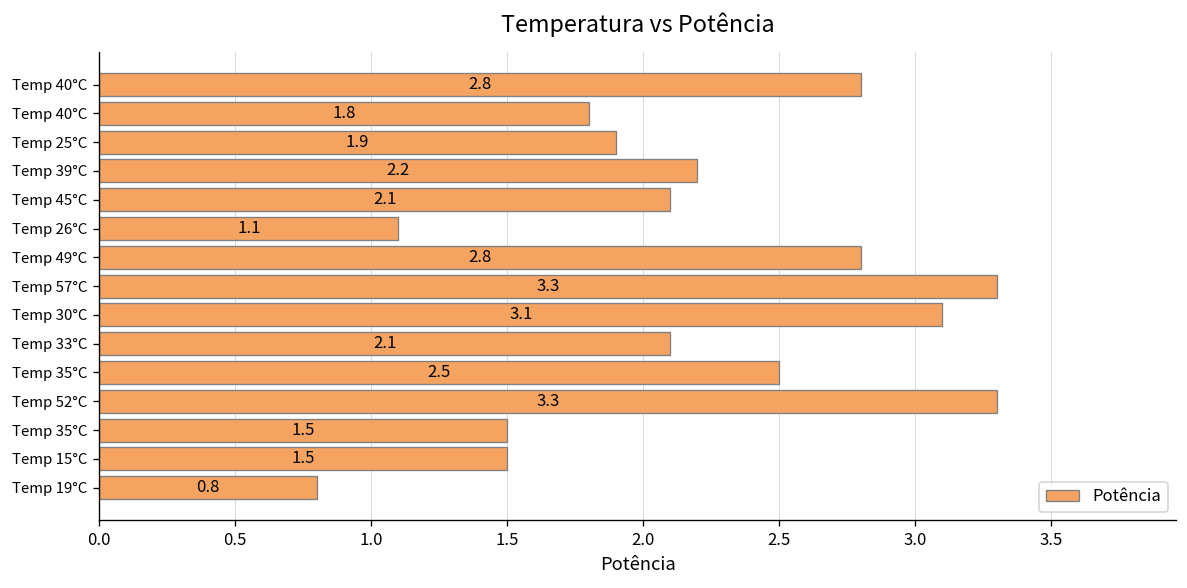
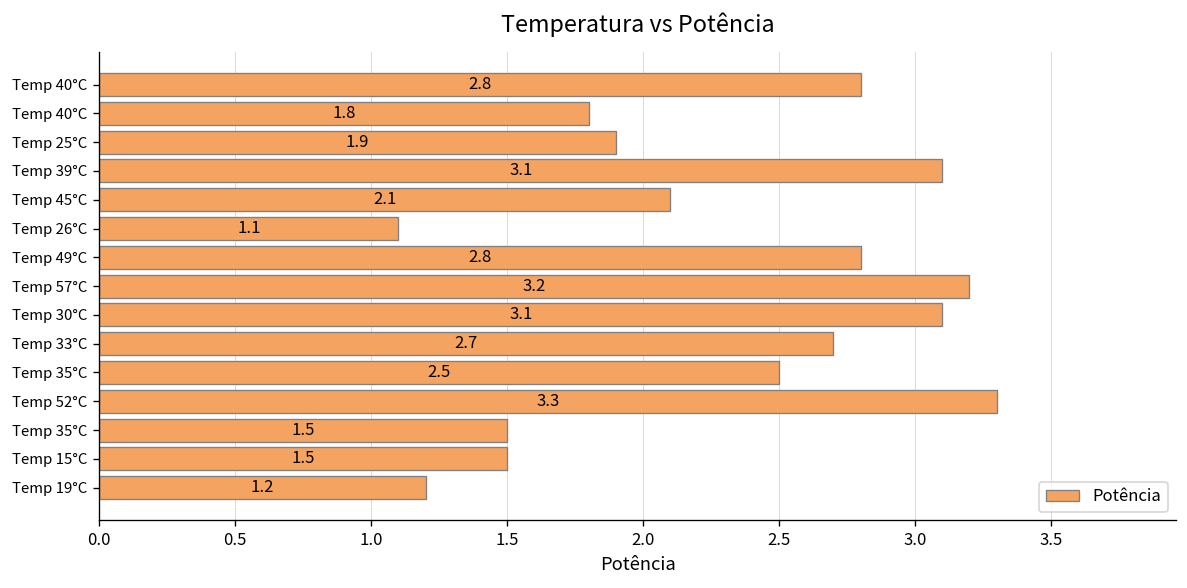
  {
    "Temp 25°C": 1.9,
-   "Temp 39°C": 2.2,
+   "Temp 39°C": 3.1,
    "Temp 45°C": 2.1,
    "Temp 26°C": 1.1,
    "Temp 49°C": 2.8,
-   "Temp 57°C": 3.3,
+   "Temp 57°C": 3.2,
    "Temp 30°C": 3.1,
-   "Temp 33°C": 2.1,
+   "Temp 33°C": 2.7,
    "Temp 52°C": 3.3,
    "Temp 15°C": 1.5,
-   "Temp 19°C": 0.8
+   "Temp 19°C": 1.2
  }
